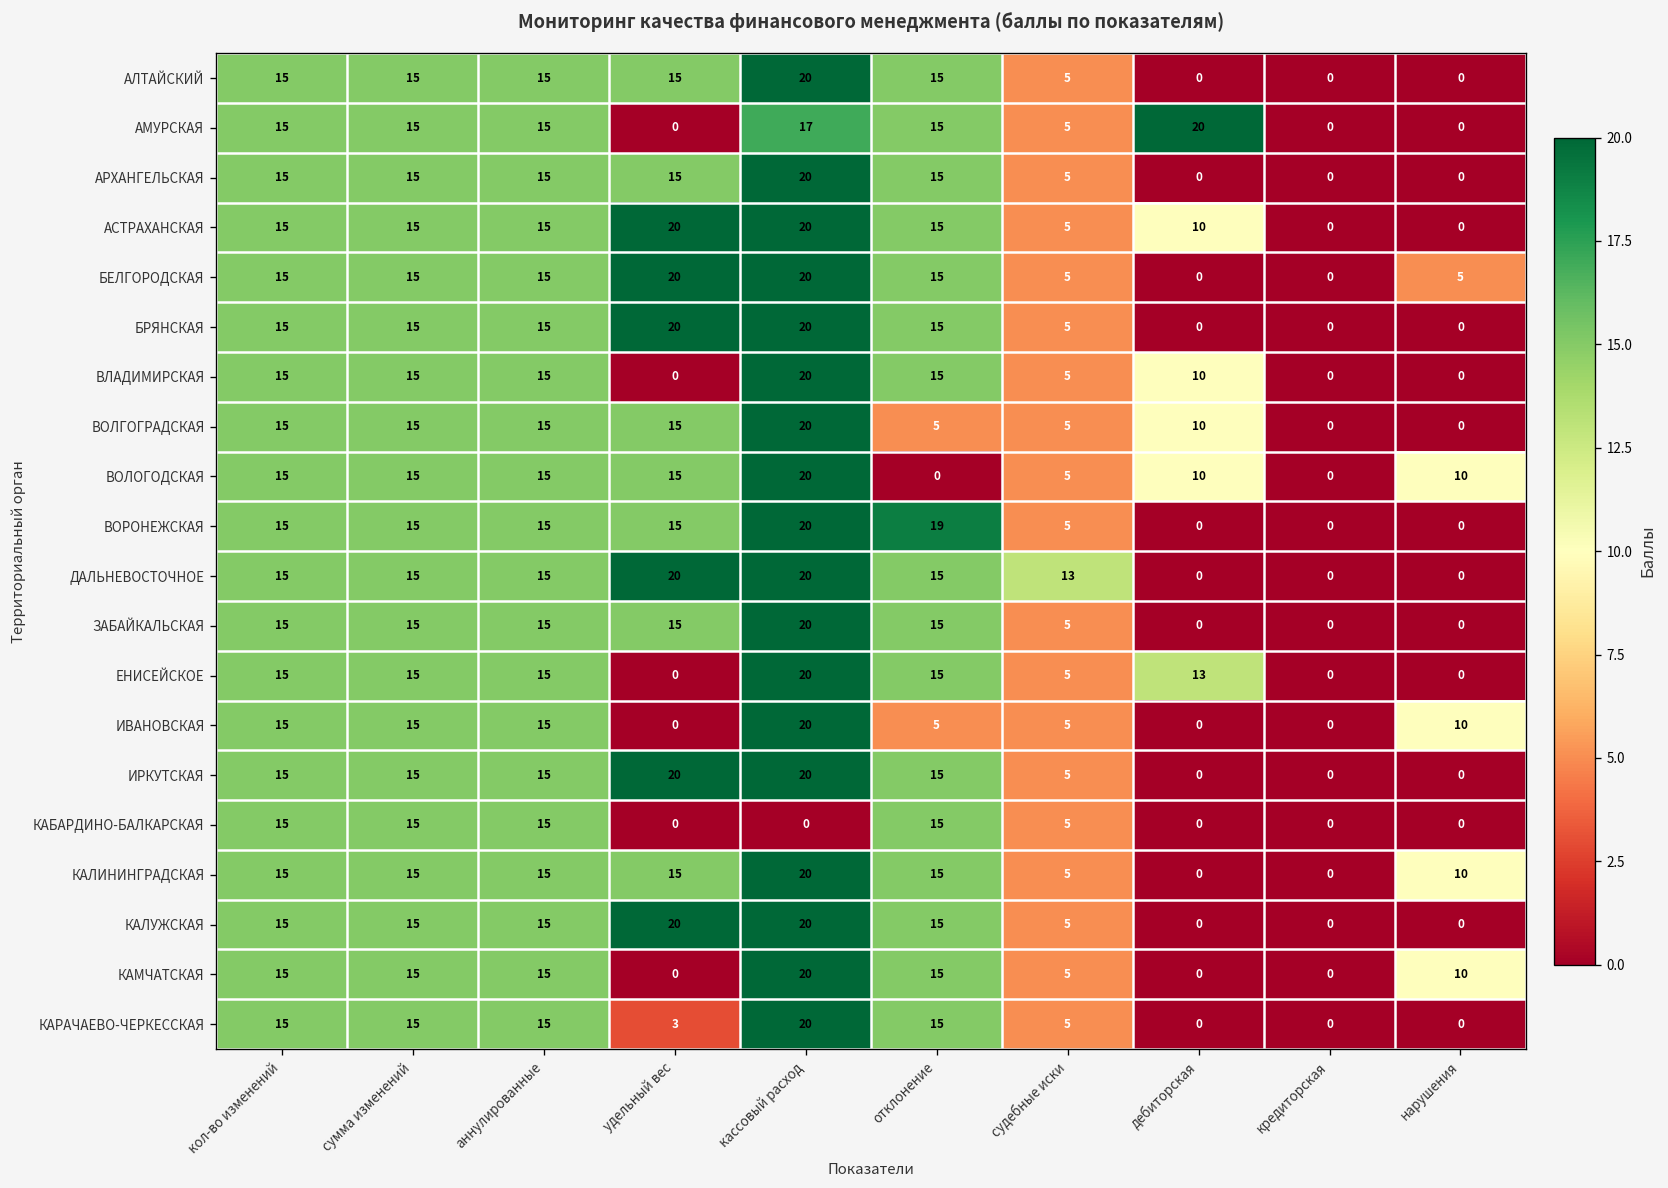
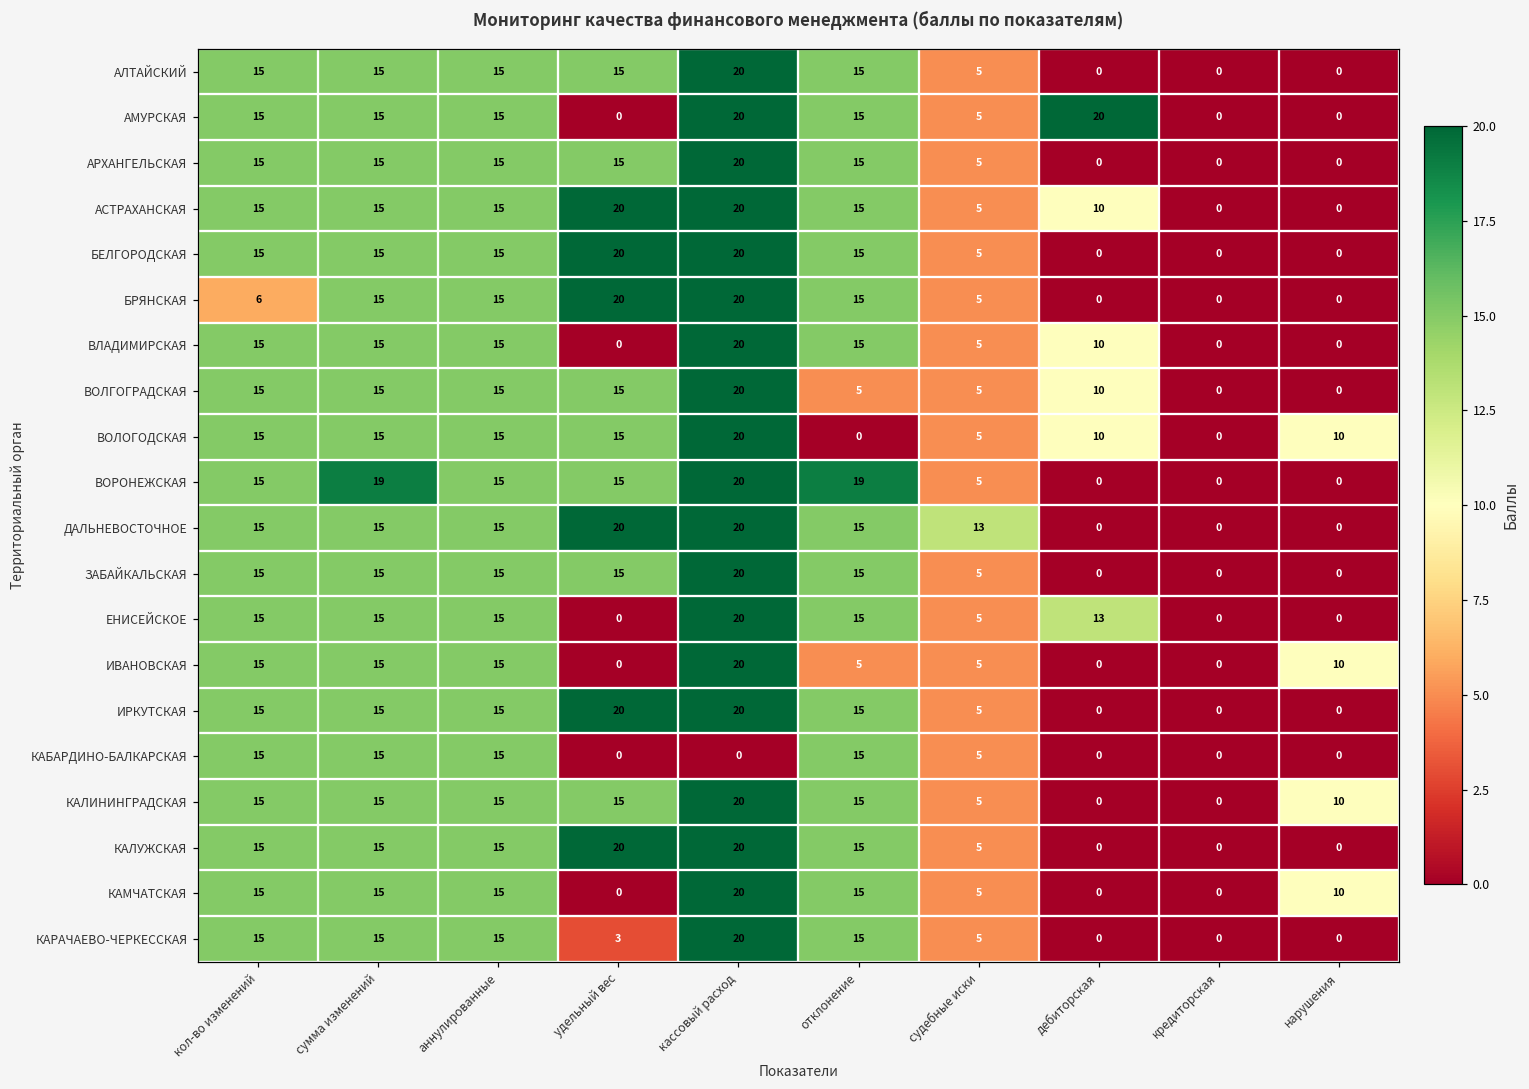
  {
    "АЛТАЙСКИЙ": {
      "кол-во изменений": 15,
      "сумма изменений": 15,
      "аннулированные": 15,
      "удельный вес": 15,
      "кассовый расход": 20,
      "отклонение": 15,
      "судебные иски": 5,
      "дебиторская": 0,
      "кредиторская": 0,
      "нарушения": 0
    },
    "АМУРСКАЯ": {
      "кол-во изменений": 15,
      "сумма изменений": 15,
      "аннулированные": 15,
      "удельный вес": 0,
-     "кассовый расход": 17,
+     "кассовый расход": 20,
      "отклонение": 15,
      "судебные иски": 5,
      "дебиторская": 20,
      "кредиторская": 0,
      "нарушения": 0
    },
    "АРХАНГЕЛЬСКАЯ": {
      "кол-во изменений": 15,
      "сумма изменений": 15,
      "аннулированные": 15,
      "удельный вес": 15,
      "кассовый расход": 20,
      "отклонение": 15,
      "судебные иски": 5,
      "дебиторская": 0,
      "кредиторская": 0,
      "нарушения": 0
    },
    "АСТРАХАНСКАЯ": {
      "кол-во изменений": 15,
      "сумма изменений": 15,
      "аннулированные": 15,
      "удельный вес": 20,
      "кассовый расход": 20,
      "отклонение": 15,
      "судебные иски": 5,
      "дебиторская": 10,
      "кредиторская": 0,
      "нарушения": 0
    },
    "БЕЛГОРОДСКАЯ": {
      "кол-во изменений": 15,
      "сумма изменений": 15,
      "аннулированные": 15,
      "удельный вес": 20,
      "кассовый расход": 20,
      "отклонение": 15,
      "судебные иски": 5,
      "дебиторская": 0,
      "кредиторская": 0,
-     "нарушения": 5
+     "нарушения": 0
    },
    "БРЯНСКАЯ": {
-     "кол-во изменений": 15,
+     "кол-во изменений": 6,
      "сумма изменений": 15,
      "аннулированные": 15,
      "удельный вес": 20,
      "кассовый расход": 20,
      "отклонение": 15,
      "судебные иски": 5,
      "дебиторская": 0,
      "кредиторская": 0,
      "нарушения": 0
    },
    "ВЛАДИМИРСКАЯ": {
      "кол-во изменений": 15,
      "сумма изменений": 15,
      "аннулированные": 15,
      "удельный вес": 0,
      "кассовый расход": 20,
      "отклонение": 15,
      "судебные иски": 5,
      "дебиторская": 10,
      "кредиторская": 0,
      "нарушения": 0
    },
    "ВОЛГОГРАДСКАЯ": {
      "кол-во изменений": 15,
      "сумма изменений": 15,
      "аннулированные": 15,
      "удельный вес": 15,
      "кассовый расход": 20,
      "отклонение": 5,
      "судебные иски": 5,
      "дебиторская": 10,
      "кредиторская": 0,
      "нарушения": 0
    },
    "ВОЛОГОДСКАЯ": {
      "кол-во изменений": 15,
      "сумма изменений": 15,
      "аннулированные": 15,
      "удельный вес": 15,
      "кассовый расход": 20,
      "отклонение": 0,
      "судебные иски": 5,
      "дебиторская": 10,
      "кредиторская": 0,
      "нарушения": 10
    },
    "ВОРОНЕЖСКАЯ": {
      "кол-во изменений": 15,
-     "сумма изменений": 15,
+     "сумма изменений": 19,
      "аннулированные": 15,
      "удельный вес": 15,
      "кассовый расход": 20,
      "отклонение": 19,
      "судебные иски": 5,
      "дебиторская": 0,
      "кредиторская": 0,
      "нарушения": 0
    },
    "ДАЛЬНЕВОСТОЧНОЕ": {
      "кол-во изменений": 15,
      "сумма изменений": 15,
      "аннулированные": 15,
      "удельный вес": 20,
      "кассовый расход": 20,
      "отклонение": 15,
      "судебные иски": 13,
      "дебиторская": 0,
      "кредиторская": 0,
      "нарушения": 0
    },
    "ЗАБАЙКАЛЬСКАЯ": {
      "кол-во изменений": 15,
      "сумма изменений": 15,
      "аннулированные": 15,
      "удельный вес": 15,
      "кассовый расход": 20,
      "отклонение": 15,
      "судебные иски": 5,
      "дебиторская": 0,
      "кредиторская": 0,
      "нарушения": 0
    },
    "ЕНИСЕЙСКОЕ": {
      "кол-во изменений": 15,
      "сумма изменений": 15,
      "аннулированные": 15,
      "удельный вес": 0,
      "кассовый расход": 20,
      "отклонение": 15,
      "судебные иски": 5,
      "дебиторская": 13,
      "кредиторская": 0,
      "нарушения": 0
    },
    "ИВАНОВСКАЯ": {
      "кол-во изменений": 15,
      "сумма изменений": 15,
      "аннулированные": 15,
      "удельный вес": 0,
      "кассовый расход": 20,
      "отклонение": 5,
      "судебные иски": 5,
      "дебиторская": 0,
      "кредиторская": 0,
      "нарушения": 10
    },
    "ИРКУТСКАЯ": {
      "кол-во изменений": 15,
      "сумма изменений": 15,
      "аннулированные": 15,
      "удельный вес": 20,
      "кассовый расход": 20,
      "отклонение": 15,
      "судебные иски": 5,
      "дебиторская": 0,
      "кредиторская": 0,
      "нарушения": 0
    },
    "КАБАРДИНО-БАЛКАРСКАЯ": {
      "кол-во изменений": 15,
      "сумма изменений": 15,
      "аннулированные": 15,
      "удельный вес": 0,
      "кассовый расход": 0,
      "отклонение": 15,
      "судебные иски": 5,
      "дебиторская": 0,
      "кредиторская": 0,
      "нарушения": 0
    },
    "КАЛИНИНГРАДСКАЯ": {
      "кол-во изменений": 15,
      "сумма изменений": 15,
      "аннулированные": 15,
      "удельный вес": 15,
      "кассовый расход": 20,
      "отклонение": 15,
      "судебные иски": 5,
      "дебиторская": 0,
      "кредиторская": 0,
      "нарушения": 10
    },
    "КАЛУЖСКАЯ": {
      "кол-во изменений": 15,
      "сумма изменений": 15,
      "аннулированные": 15,
      "удельный вес": 20,
      "кассовый расход": 20,
      "отклонение": 15,
      "судебные иски": 5,
      "дебиторская": 0,
      "кредиторская": 0,
      "нарушения": 0
    },
    "КАМЧАТСКАЯ": {
      "кол-во изменений": 15,
      "сумма изменений": 15,
      "аннулированные": 15,
      "удельный вес": 0,
      "кассовый расход": 20,
      "отклонение": 15,
      "судебные иски": 5,
      "дебиторская": 0,
      "кредиторская": 0,
      "нарушения": 10
    },
    "КАРАЧАЕВО-ЧЕРКЕССКАЯ": {
      "кол-во изменений": 15,
      "сумма изменений": 15,
      "аннулированные": 15,
      "удельный вес": 3,
      "кассовый расход": 20,
      "отклонение": 15,
      "судебные иски": 5,
      "дебиторская": 0,
      "кредиторская": 0,
      "нарушения": 0
    }
  }
